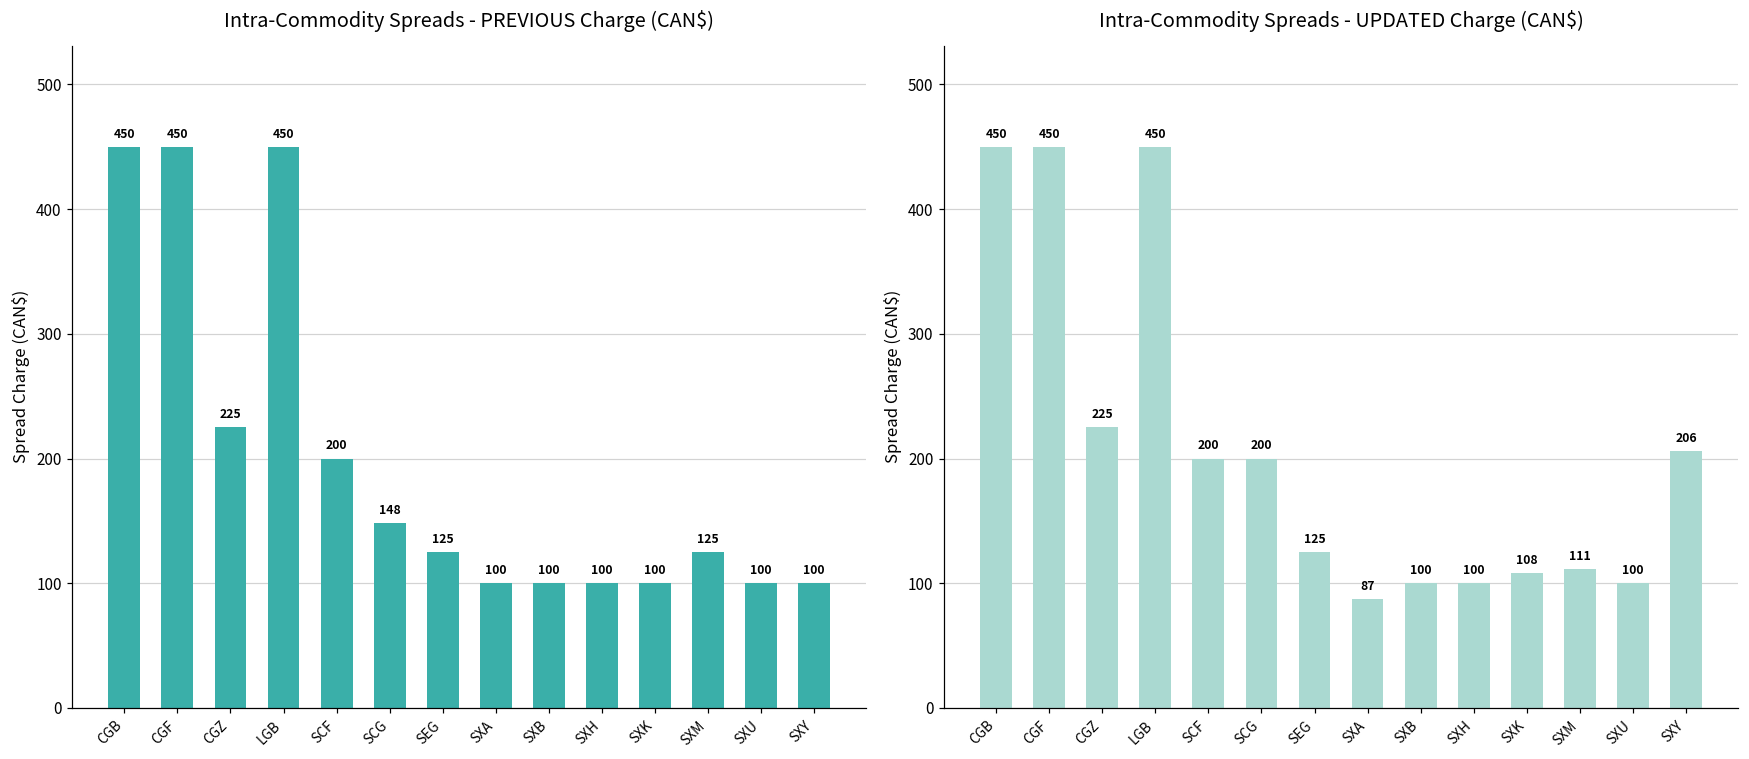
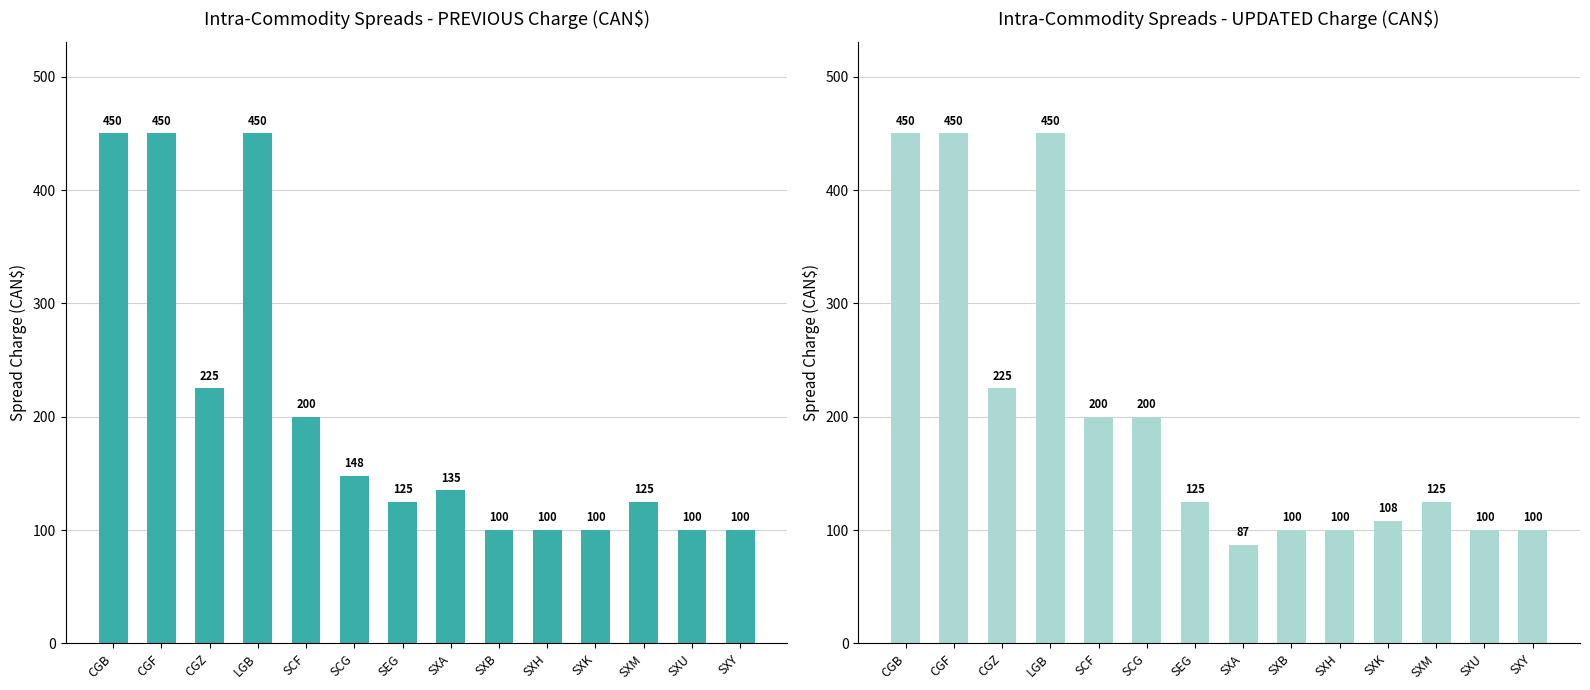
  {
    "Intra-Commodity Spreads - PREVIOUS Charge (CAN$)": {
      "CGB": 450,
      "CGF": 450,
      "CGZ": 225,
      "LGB": 450,
      "SCF": 200,
      "SCG": 148,
      "SEG": 125,
-     "SXA": 100,
+     "SXA": 135,
      "SXB": 100,
      "SXH": 100,
      "SXK": 100,
      "SXM": 125,
      "SXU": 100,
      "SXY": 100
    },
    "Intra-Commodity Spreads - UPDATED Charge (CAN$)": {
      "CGB": 450,
      "CGF": 450,
      "CGZ": 225,
      "LGB": 450,
      "SCF": 200,
      "SCG": 200,
      "SEG": 125,
      "SXA": 87,
      "SXB": 100,
      "SXH": 100,
      "SXK": 108,
-     "SXM": 111,
+     "SXM": 125,
      "SXU": 100,
-     "SXY": 206
+     "SXY": 100
    }
  }
